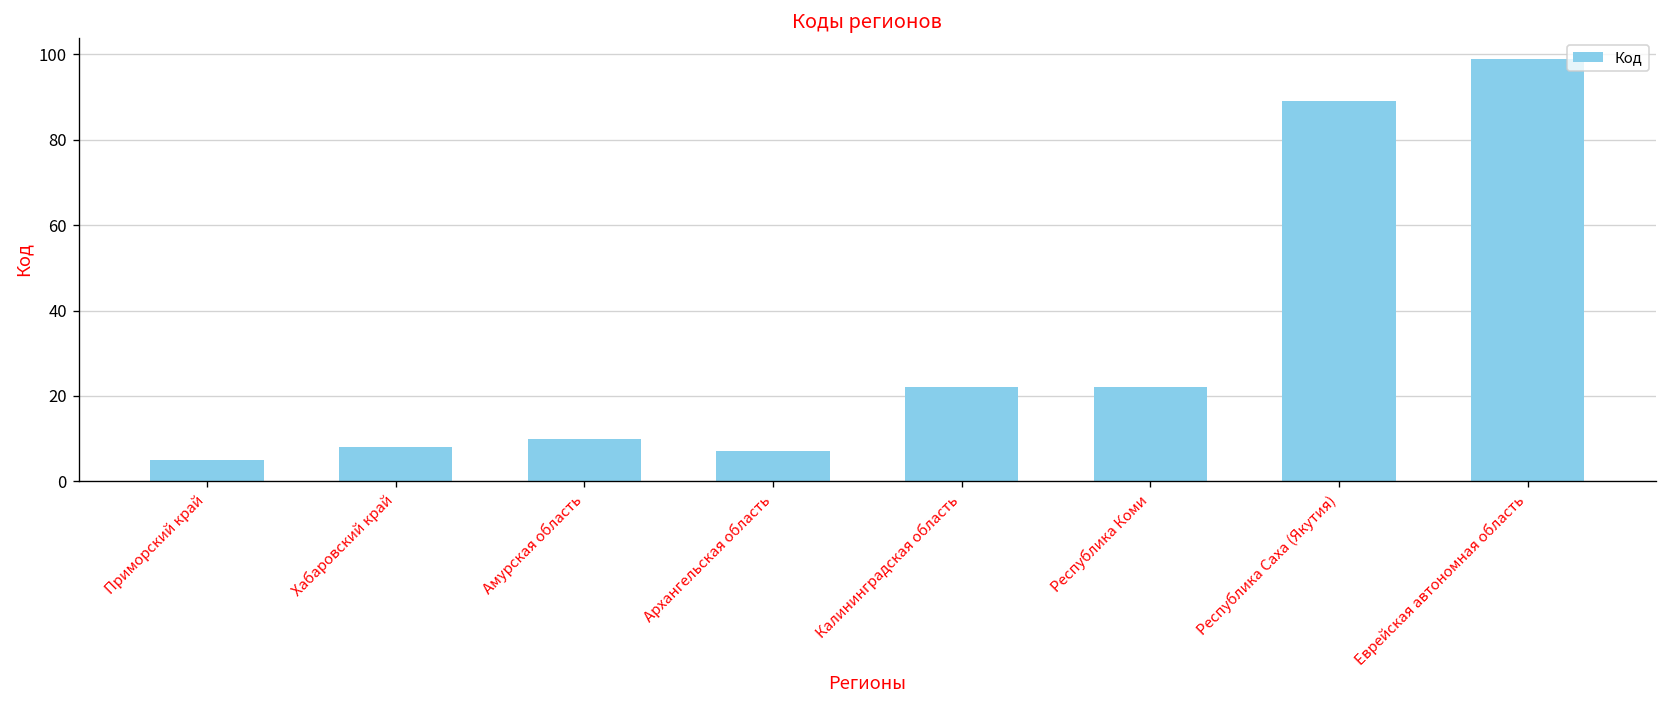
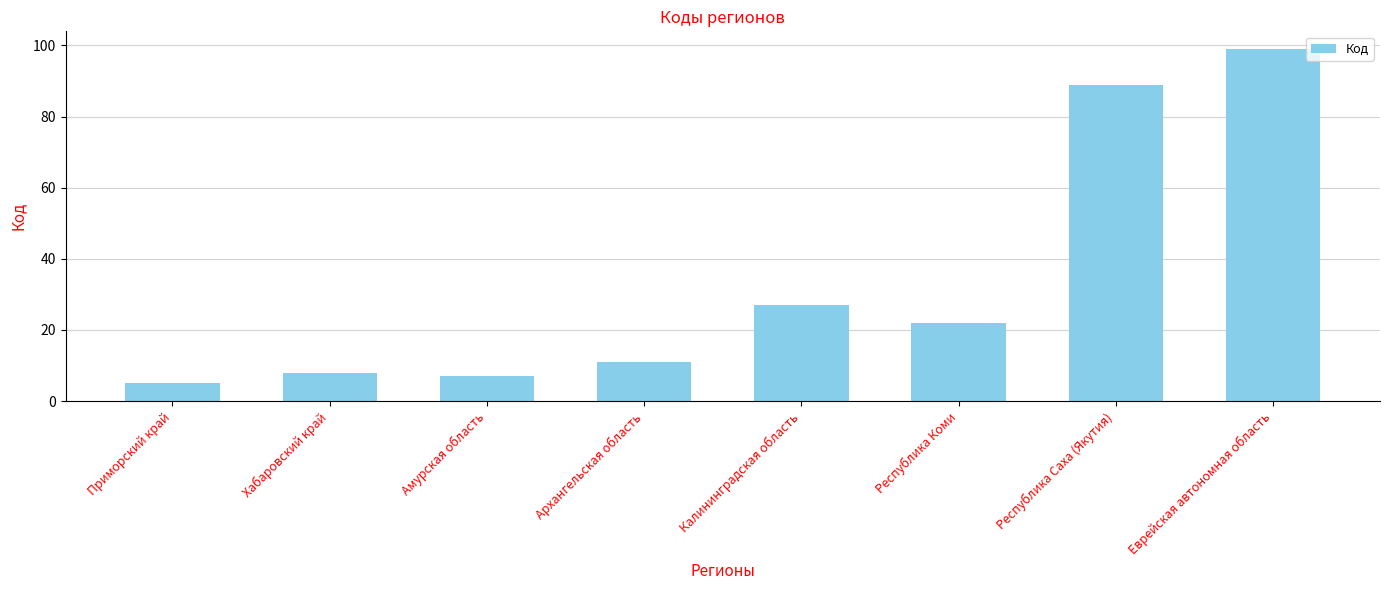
  {
    "Приморский край": 5,
    "Хабаровский край": 8,
-   "Амурская область": 10,
-   "Архангельская область": 7,
-   "Калининградская область": 22,
+   "Амурская область": 7,
+   "Архангельская область": 11,
+   "Калининградская область": 27,
    "Республика Коми": 22,
    "Республика Саха (Якутия)": 89,
    "Еврейская автономная область": 99
  }
